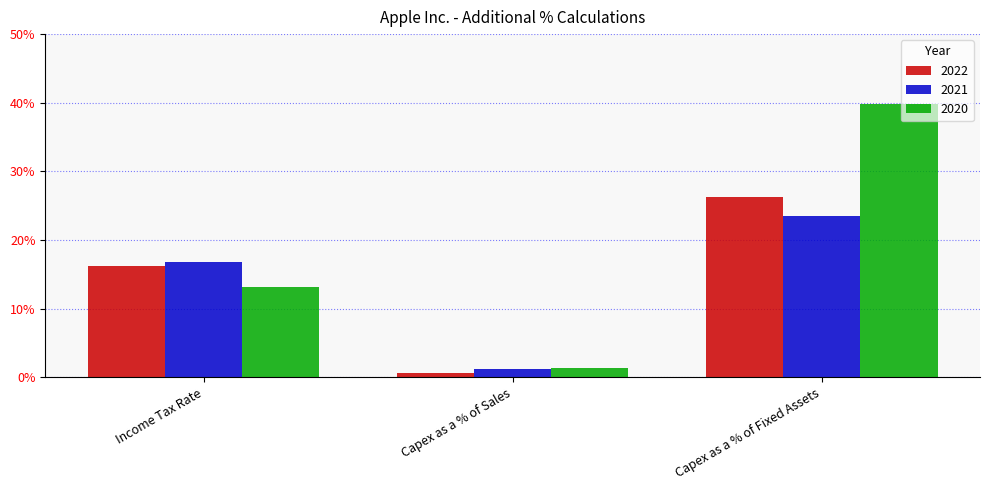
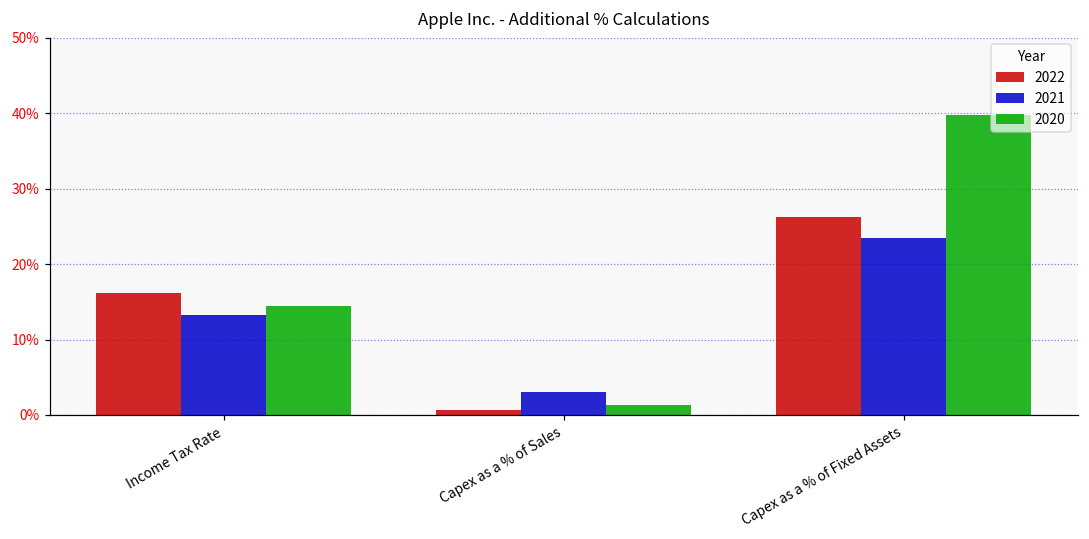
  {
    "2022": {
      "Income Tax Rate": "16%",
      "Capex as a % of Sales": "1%",
      "Capex as a % of Fixed Assets": "26%"
    },
    "2021": {
-     "Income Tax Rate": "17%",
-     "Capex as a % of Sales": "1%",
+     "Income Tax Rate": "13%",
+     "Capex as a % of Sales": "3%",
      "Capex as a % of Fixed Assets": "23%"
    },
    "2020": {
-     "Income Tax Rate": "13%",
+     "Income Tax Rate": "14%",
      "Capex as a % of Sales": "1%",
      "Capex as a % of Fixed Assets": "40%"
    }
  }
